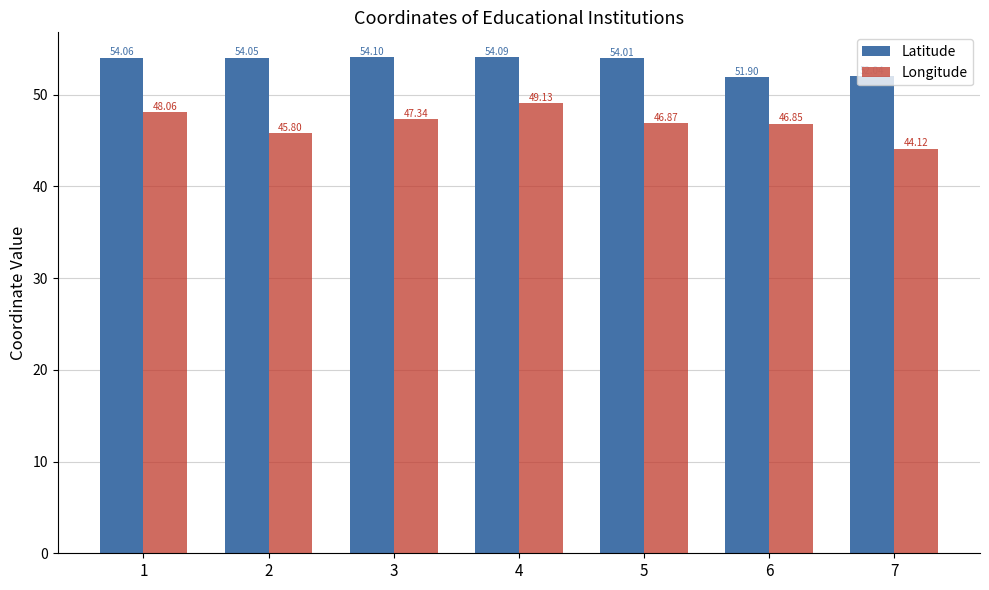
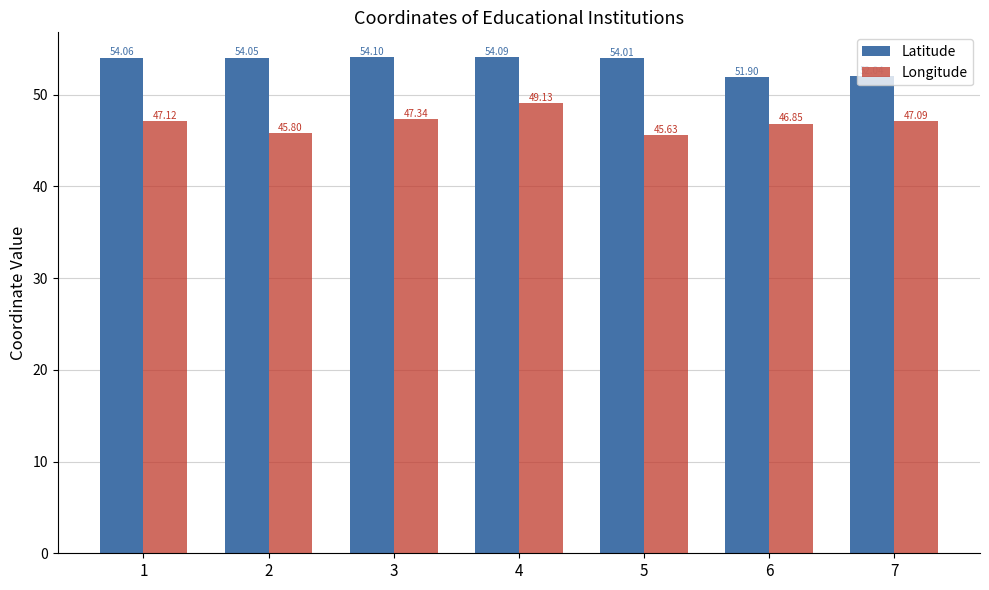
  {
    "Latitude": {
      "1": 54.06,
      "2": 54.05,
      "3": 54.10,
      "4": 54.09,
      "5": 54.01,
      "6": 51.90
    },
    "Longitude": {
-     "1": 48.06,
+     "1": 47.12,
      "2": 45.80,
      "3": 47.34,
      "4": 49.13,
-     "5": 46.87,
+     "5": 45.63,
      "6": 46.85,
-     "7": 44.12
+     "7": 47.09
    }
  }
